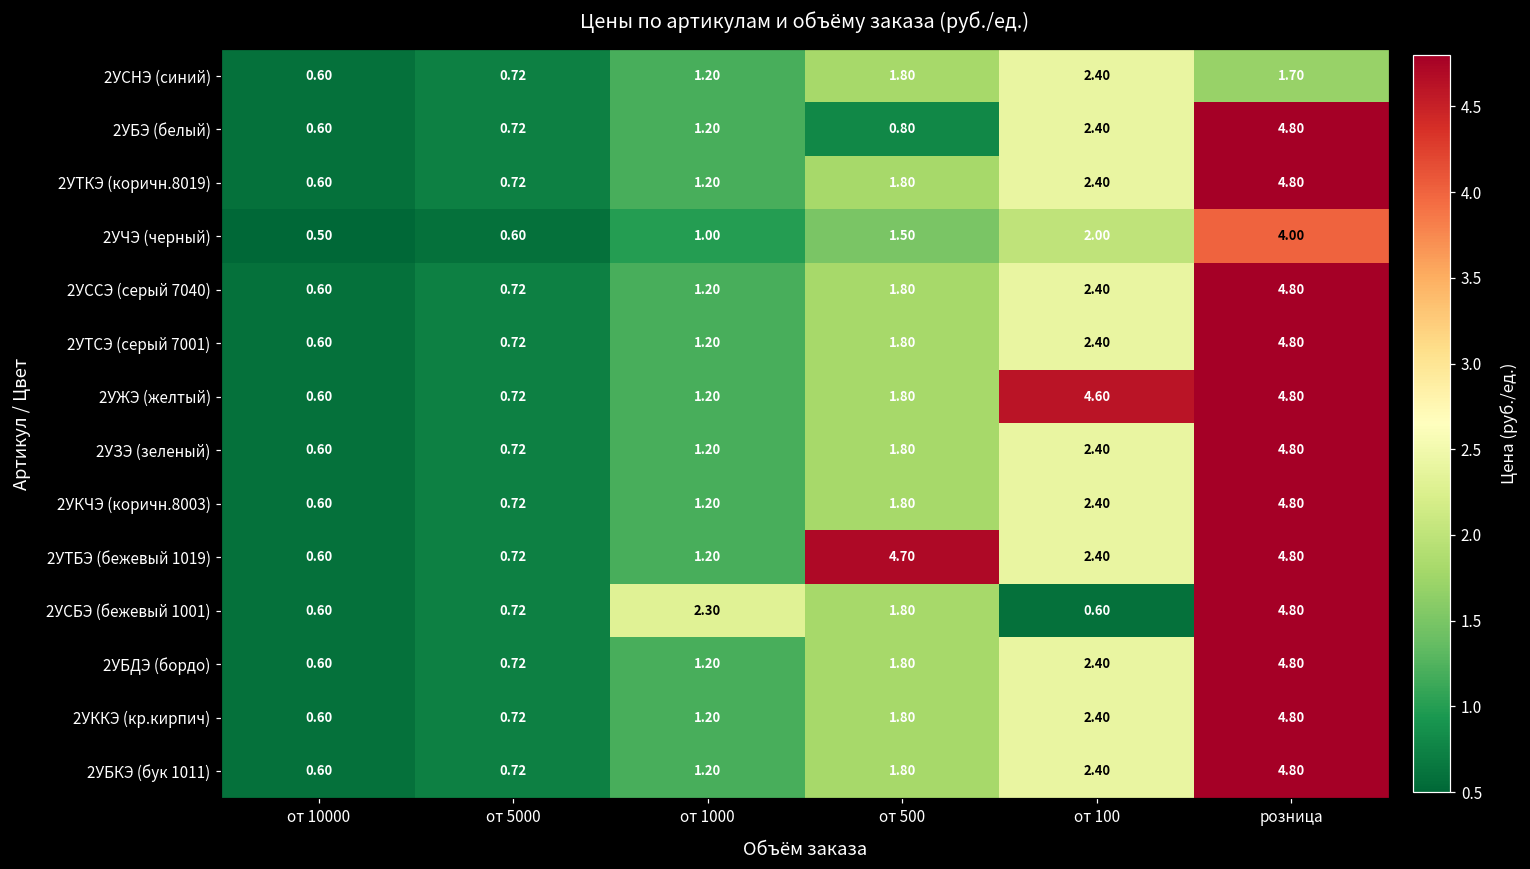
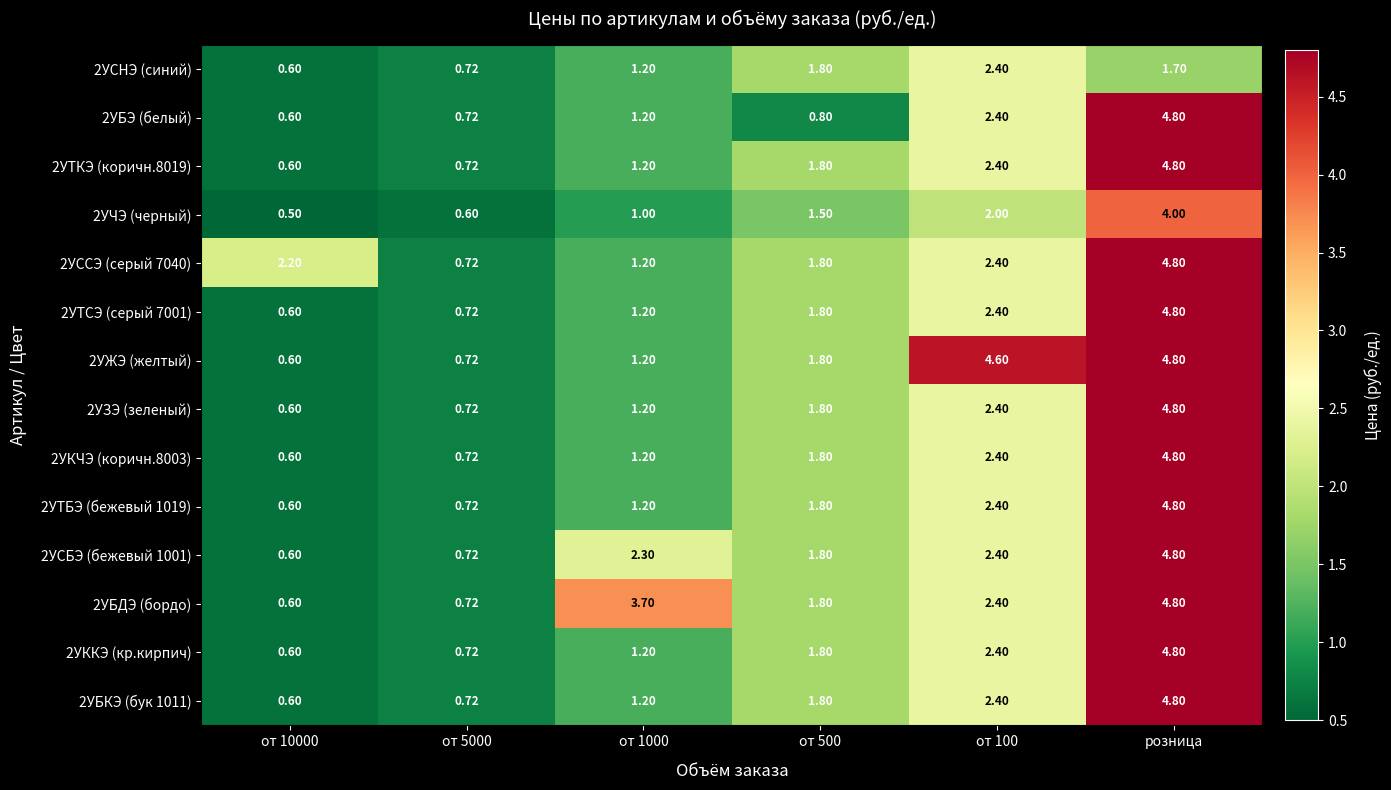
  {
    "2УСНЭ (синий)": {
      "от 10000": 0.60,
      "от 5000": 0.72,
      "от 1000": 1.20,
      "от 500": 1.80,
      "от 100": 2.40,
      "розница": 1.70
    },
    "2УБЭ (белый)": {
      "от 10000": 0.60,
      "от 5000": 0.72,
      "от 1000": 1.20,
      "от 500": 0.80,
      "от 100": 2.40,
      "розница": 4.80
    },
    "2УТКЭ (коричн.8019)": {
      "от 10000": 0.60,
      "от 5000": 0.72,
      "от 1000": 1.20,
      "от 500": 1.80,
      "от 100": 2.40,
      "розница": 4.80
    },
    "2УЧЭ (черный)": {
      "от 10000": 0.50,
      "от 5000": 0.60,
      "от 1000": 1.00,
      "от 500": 1.50,
      "от 100": 2.00,
      "розница": 4.00
    },
    "2УССЭ (серый 7040)": {
-     "от 10000": 0.60,
+     "от 10000": 2.20,
      "от 5000": 0.72,
      "от 1000": 1.20,
      "от 500": 1.80,
      "от 100": 2.40,
      "розница": 4.80
    },
    "2УТСЭ (серый 7001)": {
      "от 10000": 0.60,
      "от 5000": 0.72,
      "от 1000": 1.20,
      "от 500": 1.80,
      "от 100": 2.40,
      "розница": 4.80
    },
    "2УЖЭ (желтый)": {
      "от 10000": 0.60,
      "от 5000": 0.72,
      "от 1000": 1.20,
      "от 500": 1.80,
      "от 100": 4.60,
      "розница": 4.80
    },
    "2УЗЭ (зеленый)": {
      "от 10000": 0.60,
      "от 5000": 0.72,
      "от 1000": 1.20,
      "от 500": 1.80,
      "от 100": 2.40,
      "розница": 4.80
    },
    "2УКЧЭ (коричн.8003)": {
      "от 10000": 0.60,
      "от 5000": 0.72,
      "от 1000": 1.20,
      "от 500": 1.80,
      "от 100": 2.40,
      "розница": 4.80
    },
    "2УТБЭ (бежевый 1019)": {
      "от 10000": 0.60,
      "от 5000": 0.72,
      "от 1000": 1.20,
-     "от 500": 4.70,
+     "от 500": 1.80,
      "от 100": 2.40,
      "розница": 4.80
    },
    "2УСБЭ (бежевый 1001)": {
      "от 10000": 0.60,
      "от 5000": 0.72,
      "от 1000": 2.30,
      "от 500": 1.80,
-     "от 100": 0.60,
+     "от 100": 2.40,
      "розница": 4.80
    },
    "2УБДЭ (бордо)": {
      "от 10000": 0.60,
      "от 5000": 0.72,
-     "от 1000": 1.20,
+     "от 1000": 3.70,
      "от 500": 1.80,
      "от 100": 2.40,
      "розница": 4.80
    },
    "2УККЭ (кр.кирпич)": {
      "от 10000": 0.60,
      "от 5000": 0.72,
      "от 1000": 1.20,
      "от 500": 1.80,
      "от 100": 2.40,
      "розница": 4.80
    },
    "2УБКЭ (бук 1011)": {
      "от 10000": 0.60,
      "от 5000": 0.72,
      "от 1000": 1.20,
      "от 500": 1.80,
      "от 100": 2.40,
      "розница": 4.80
    }
  }
